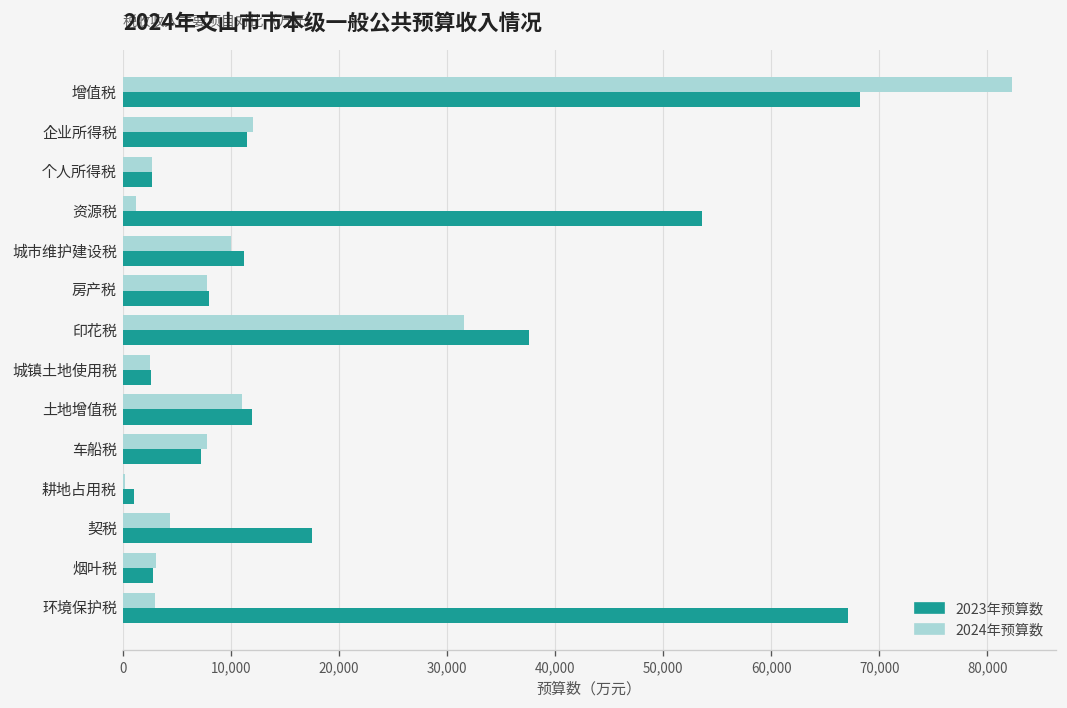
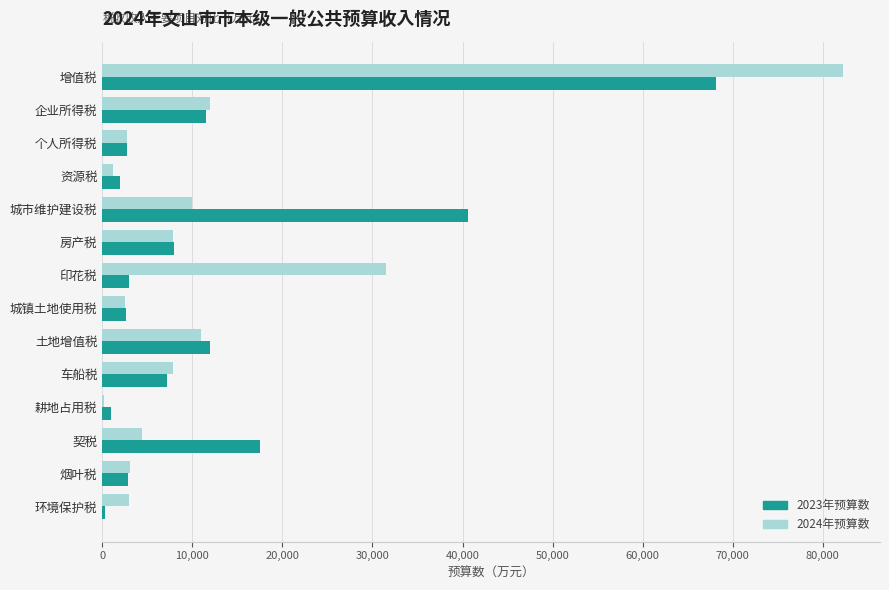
  {
    "2023年预算数": {
      "增值税": "68,000",
      "企业所得税": "12,000",
      "个人所得税": "3,000",
-     "资源税": "54,000",
-     "城市维护建设税": "11,000",
+     "资源税": "2,000",
+     "城市维护建设税": "41,000",
      "房产税": "8,000",
-     "印花税": "38,000",
+     "印花税": "3,000",
      "城镇土地使用税": "3,000",
      "土地增值税": "12,000",
      "车船税": "7,000",
      "耕地占用税": "1,000",
      "契税": "18,000",
      "烟叶税": "3,000",
-     "环境保护税": "67,000"
+     "环境保护税": "0"
    },
    "2024年预算数": {
      "增值税": "82,000",
      "企业所得税": "12,000",
      "个人所得税": "3,000",
      "资源税": "1,000",
      "城市维护建设税": "10,000",
      "房产税": "8,000",
      "印花税": "32,000",
      "城镇土地使用税": "3,000",
      "土地增值税": "11,000",
      "车船税": "8,000",
      "契税": "4,000",
      "烟叶税": "3,000",
      "环境保护税": "3,000"
    }
  }
